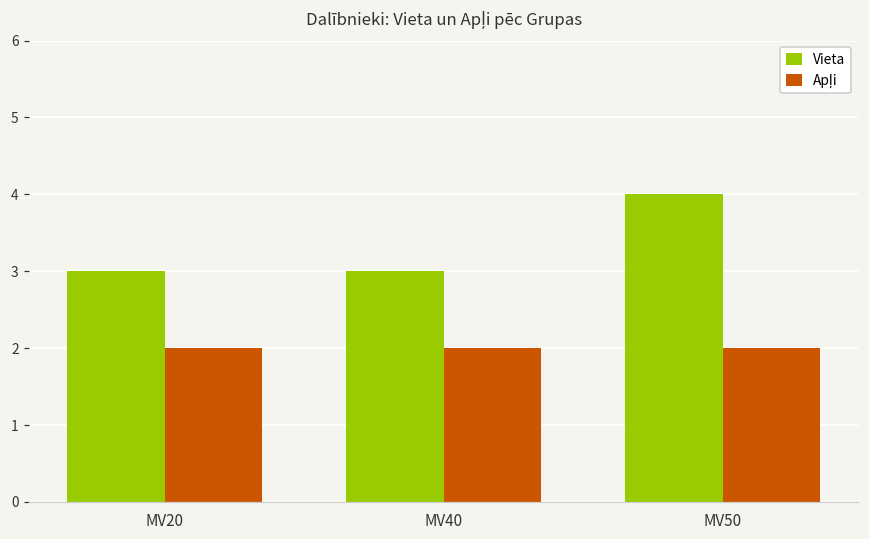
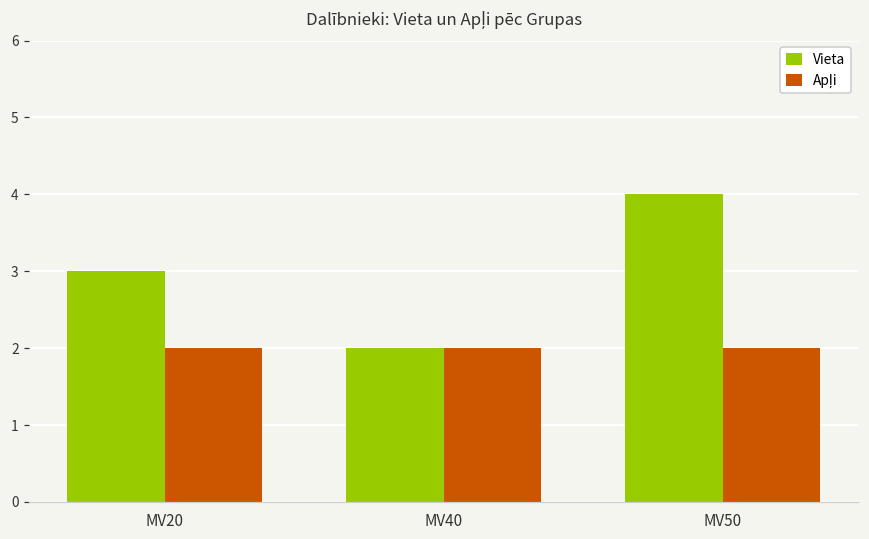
  {
    "Vieta": {
      "MV20": 3,
-     "MV40": 3,
+     "MV40": 2,
      "MV50": 4
    },
    "Apļi": {
      "MV20": 2,
      "MV40": 2,
      "MV50": 2
    }
  }
